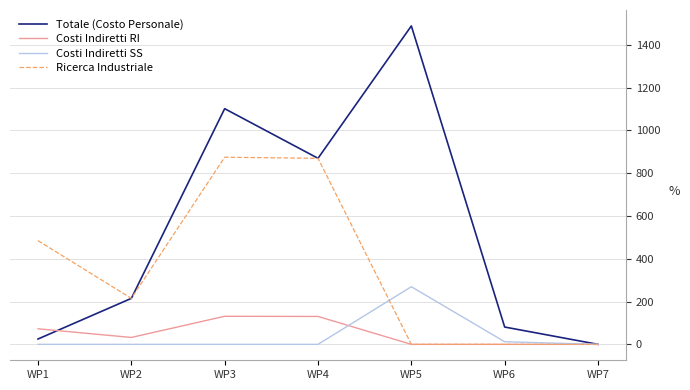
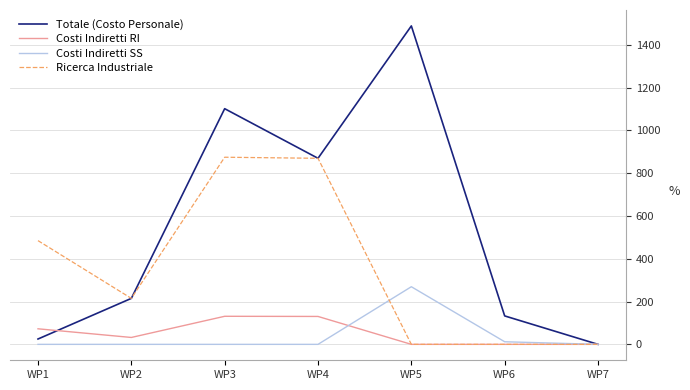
  {
    "Totale (Costo Personale)": {
      "WP1": 30,
      "WP3": 1100,
      "WP5": 1490,
-     "WP6": 80
+     "WP6": 130
    },
    "Costi Indiretti SS": {
      "WP1": 0,
      "WP2": 0,
      "WP3": 0,
      "WP4": 0,
      "WP5": 270,
      "WP6": 10
    }
  }
